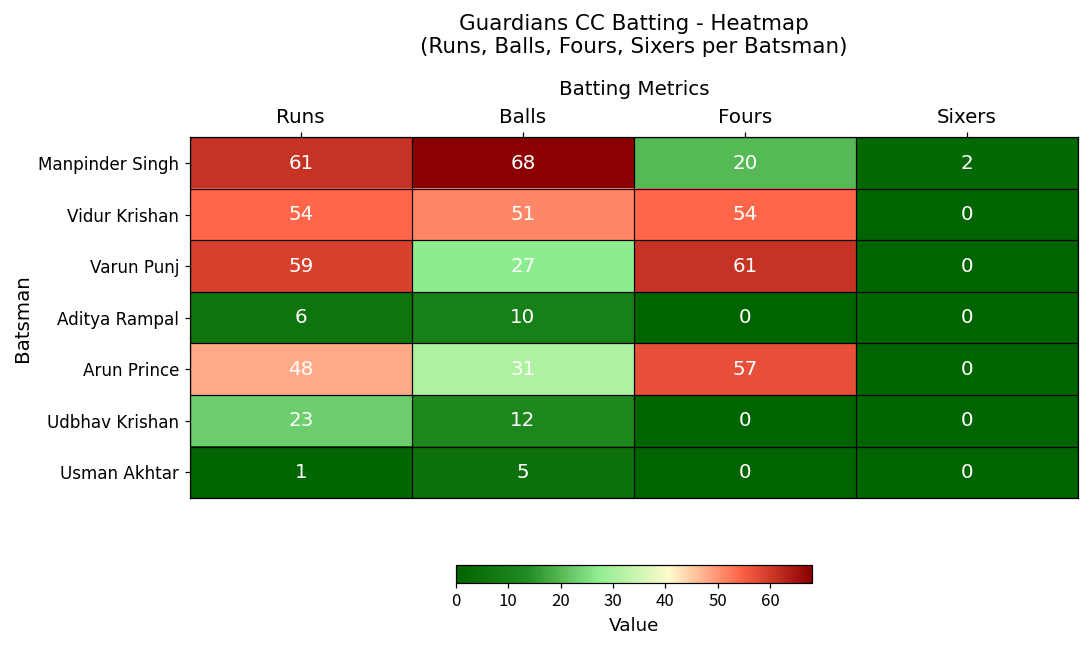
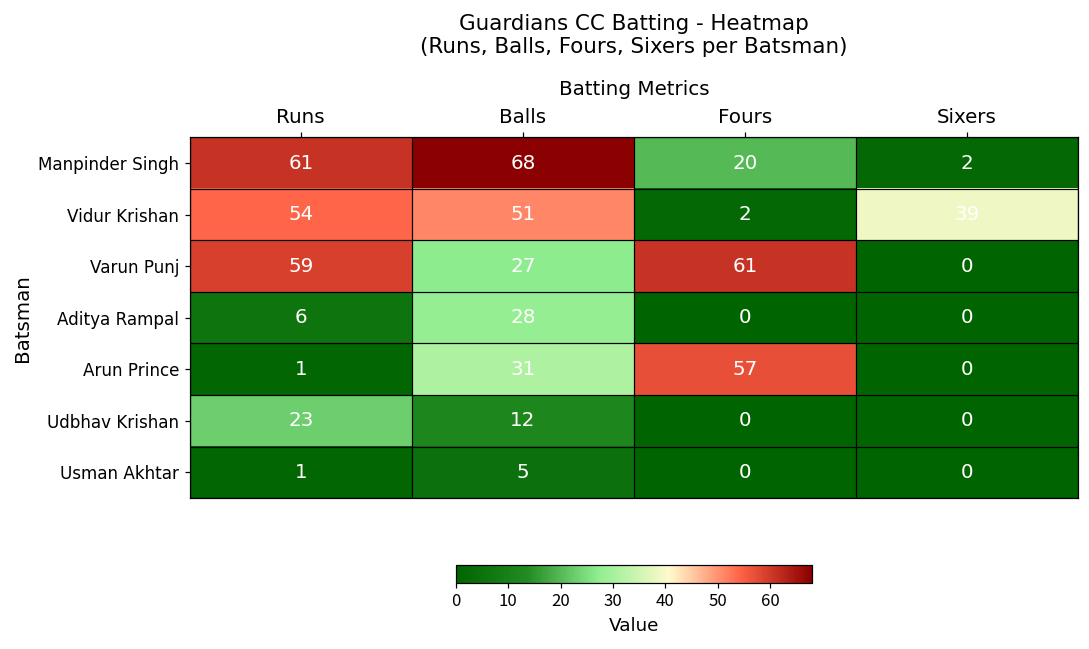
  {
    "Manpinder Singh": {
      "Runs": 61,
      "Balls": 68,
      "Fours": 20,
      "Sixers": 2
    },
    "Vidur Krishan": {
      "Runs": 54,
      "Balls": 51,
-     "Fours": 54,
-     "Sixers": 0
+     "Fours": 2,
+     "Sixers": 39
    },
    "Varun Punj": {
      "Runs": 59,
      "Balls": 27,
      "Fours": 61,
      "Sixers": 0
    },
    "Aditya Rampal": {
      "Runs": 6,
-     "Balls": 10,
+     "Balls": 28,
      "Fours": 0,
      "Sixers": 0
    },
    "Arun Prince": {
-     "Runs": 48,
+     "Runs": 1,
      "Balls": 31,
      "Fours": 57,
      "Sixers": 0
    },
    "Udbhav Krishan": {
      "Runs": 23,
      "Balls": 12,
      "Fours": 0,
      "Sixers": 0
    },
    "Usman Akhtar": {
      "Runs": 1,
      "Balls": 5,
      "Fours": 0,
      "Sixers": 0
    }
  }
